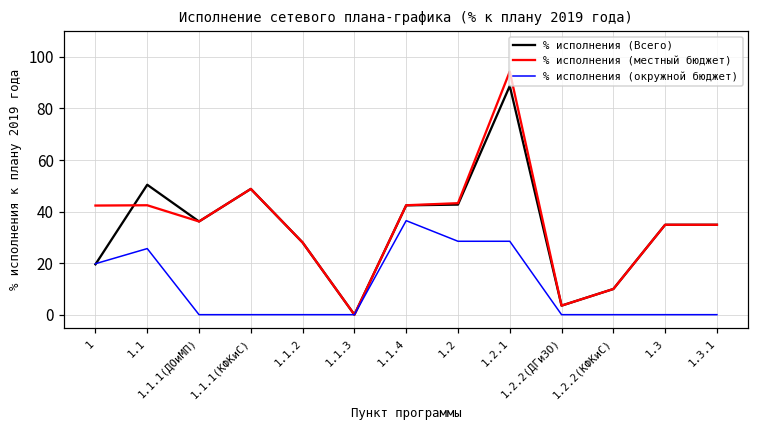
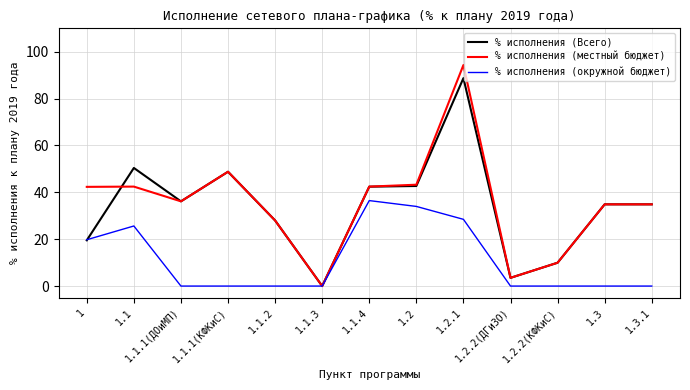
  {
    "% исполнения (Всего)": {
      "1.1": 50,
      "1.2.1": 89
    },
    "% исполнения (местный бюджет)": {
      "1": 42,
      "1.1": 42,
      "1.2.1": 94
    },
    "% исполнения (окружной бюджет)": {
      "1.1": 26,
      "1.1.1(ДОиМП)": 0,
      "1.1.1(КФКиС)": 0,
      "1.1.2": 0,
      "1.1.4": 36,
-     "1.2": 28,
+     "1.2": 34,
      "1.2.1": 28,
      "1.2.2(ДГиЗО)": 0,
      "1.2.2(КФКиС)": 0,
      "1.3": 0,
      "1.3.1": 0
    }
  }
